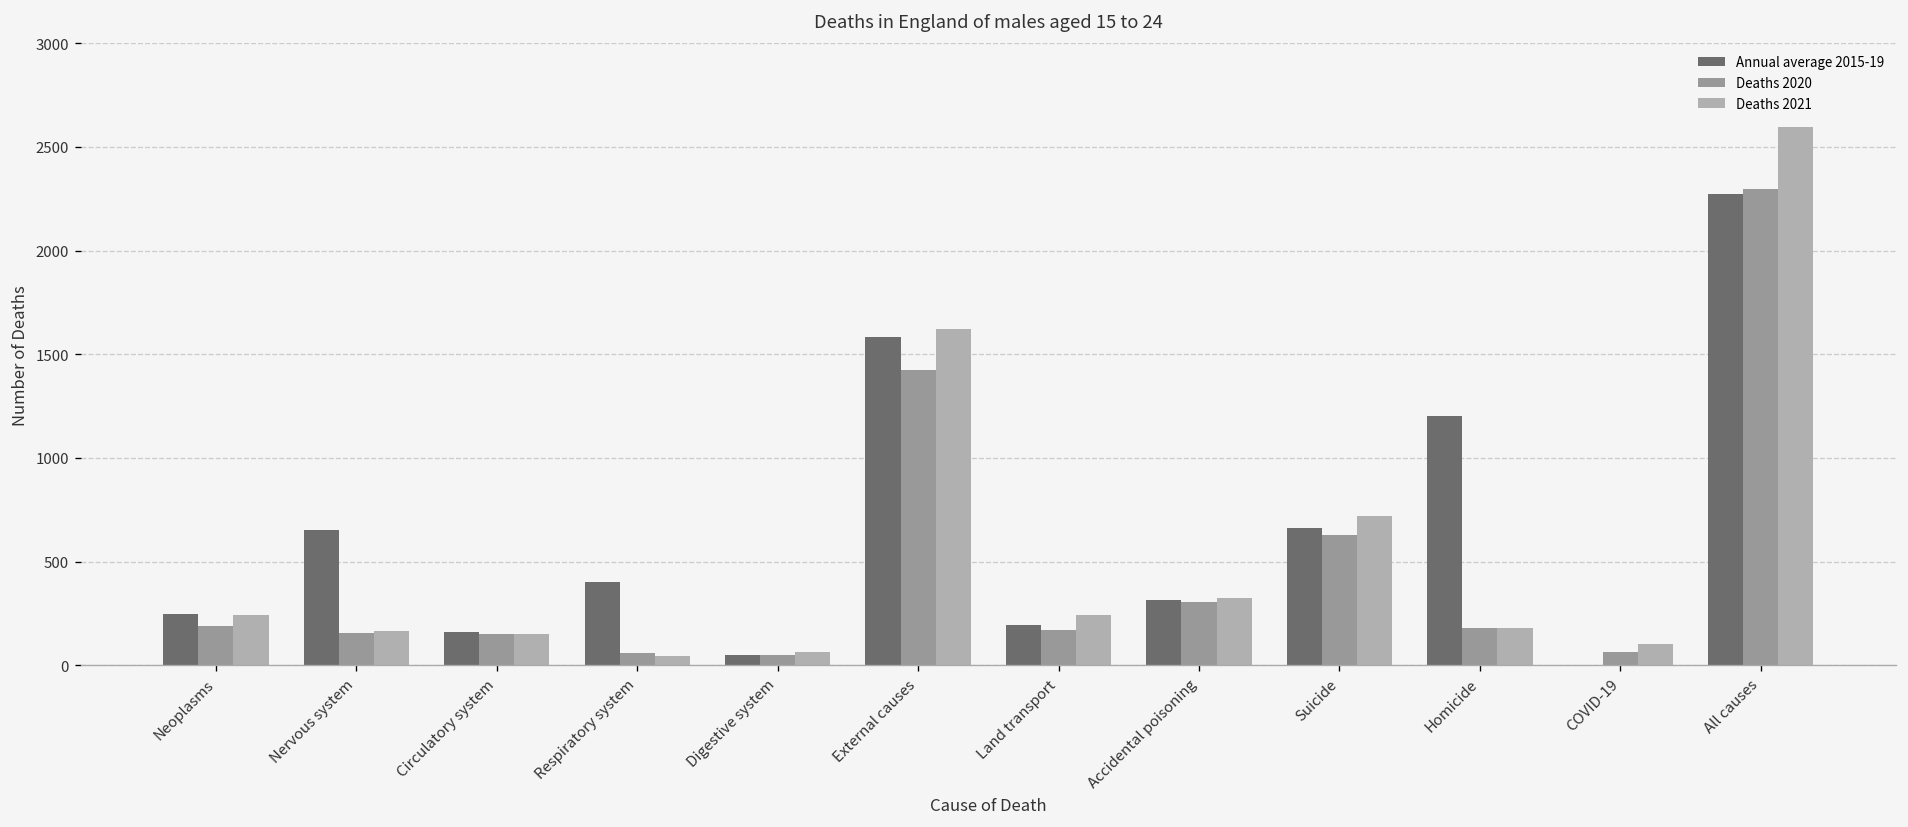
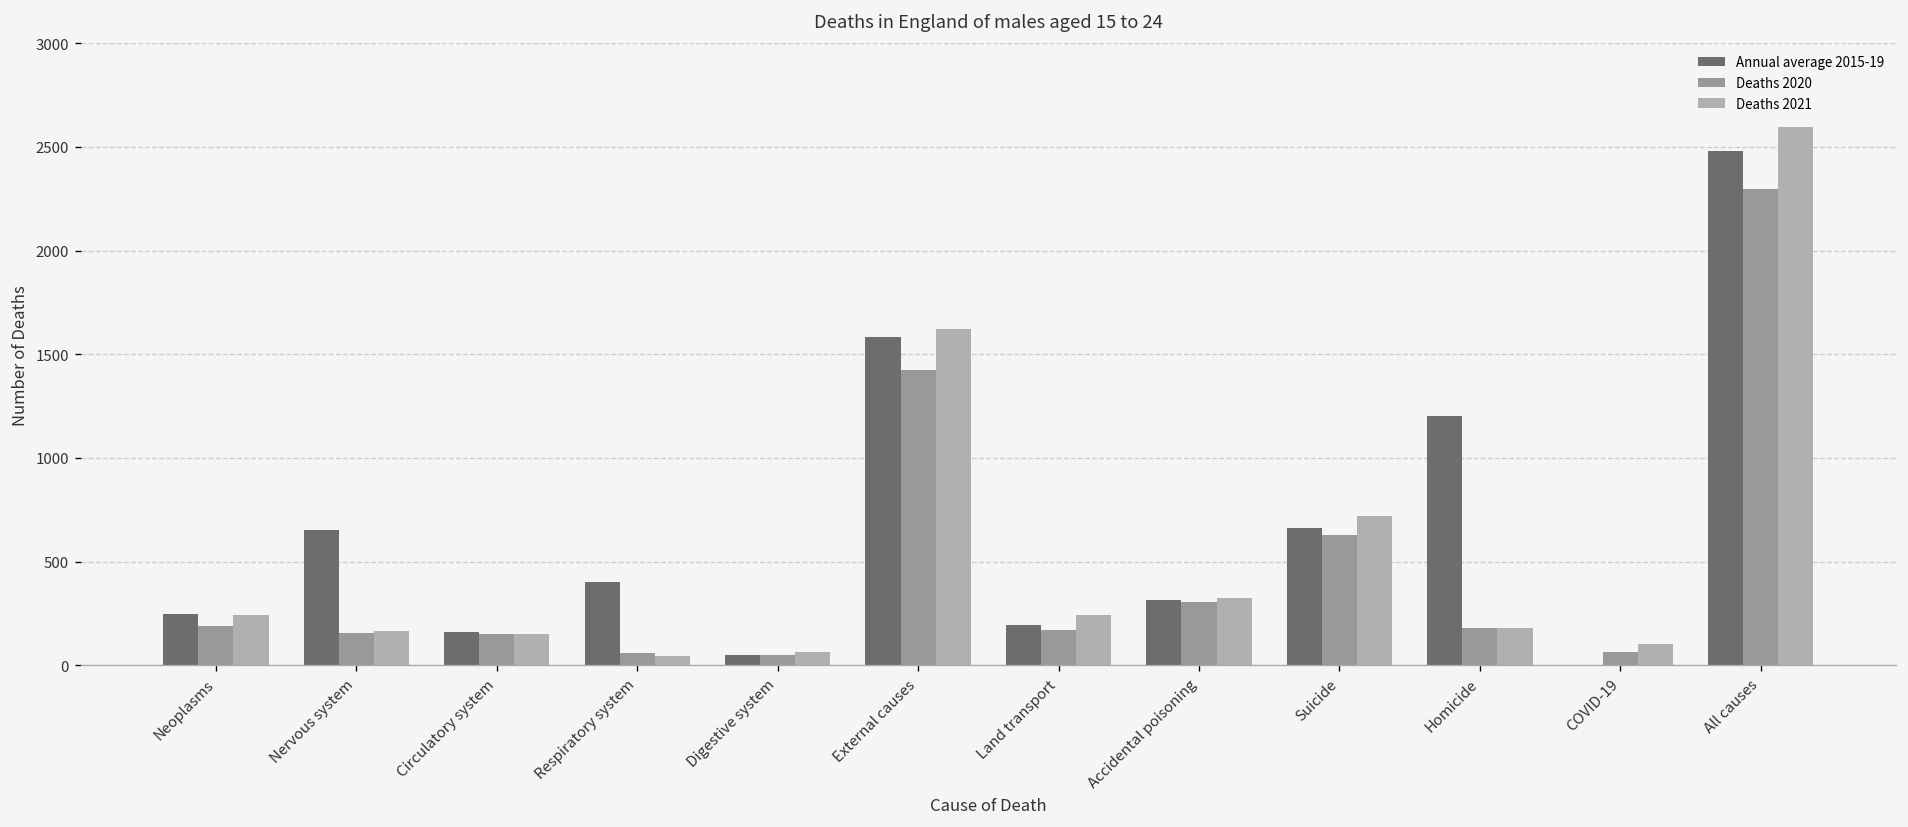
  {
    "Annual average 2015-19": {
      "Neoplasms": 250,
      "Nervous system": 660,
      "Circulatory system": 160,
      "Respiratory system": 400,
      "Digestive system": 50,
      "External causes": 1580,
      "Land transport": 190,
      "Accidental poisoning": 320,
      "Suicide": 660,
      "Homicide": 1200,
      "COVID-19": 0,
-     "All causes": 2270
+     "All causes": 2480
    }
  }
